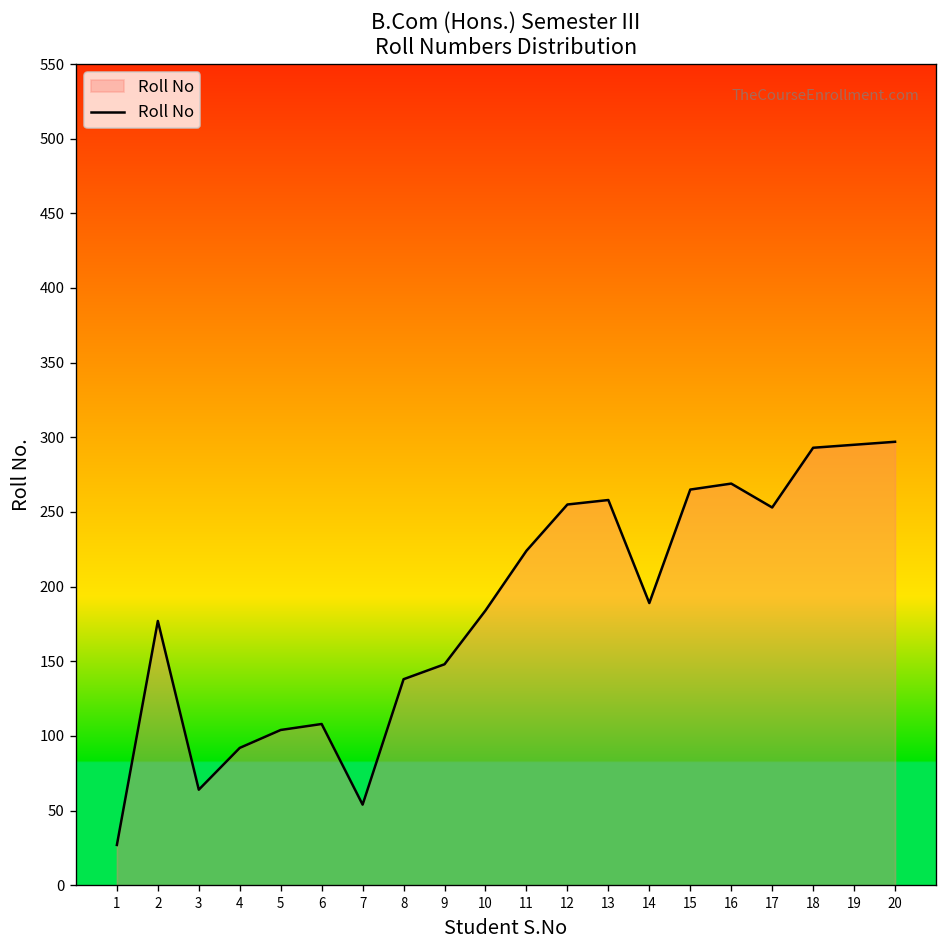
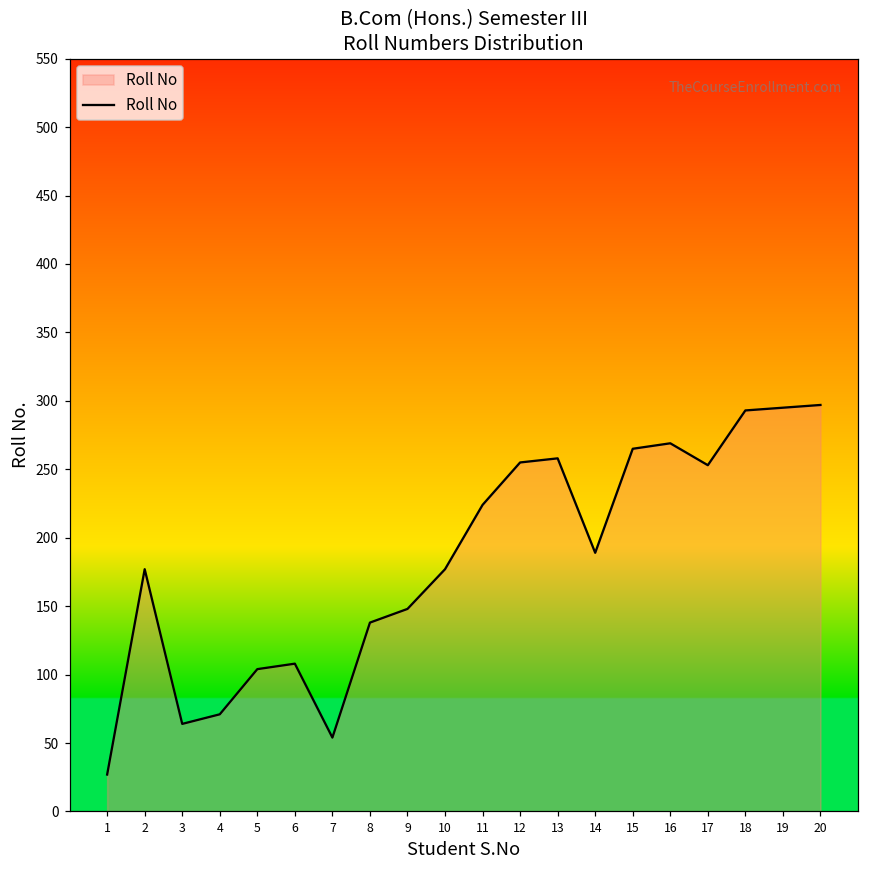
  {
    "1": 27,
    "2": 177,
    "3": 64,
-   "4": 92,
+   "4": 71,
    "5": 104,
    "6": 108,
    "7": 54,
    "8": 138,
    "9": 148,
-   "10": 184,
+   "10": 177,
    "11": 224,
    "12": 255,
    "13": 258,
    "14": 189,
    "15": 265,
    "16": 269,
    "17": 253,
    "18": 293,
    "19": 295,
    "20": 297
  }
